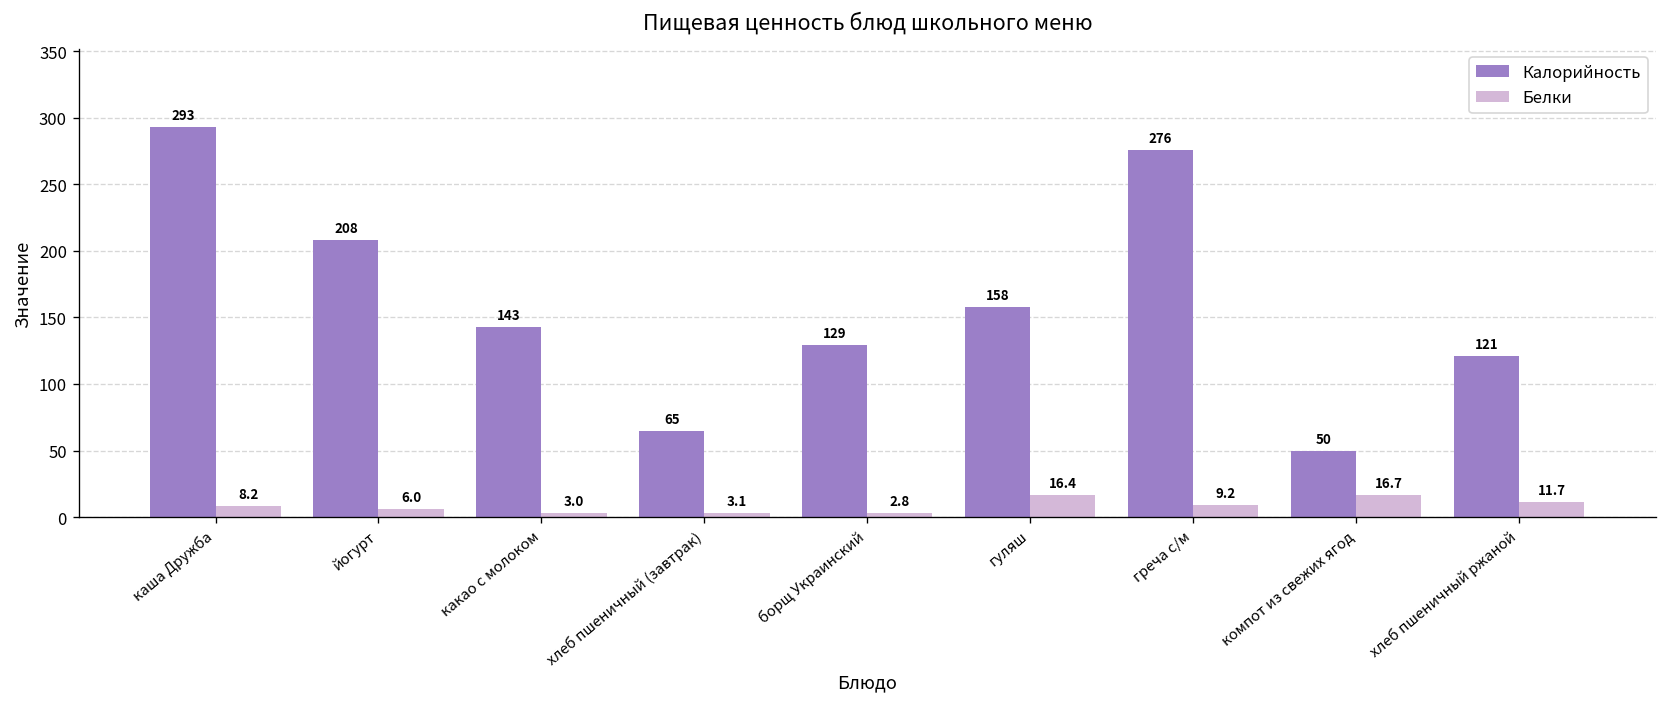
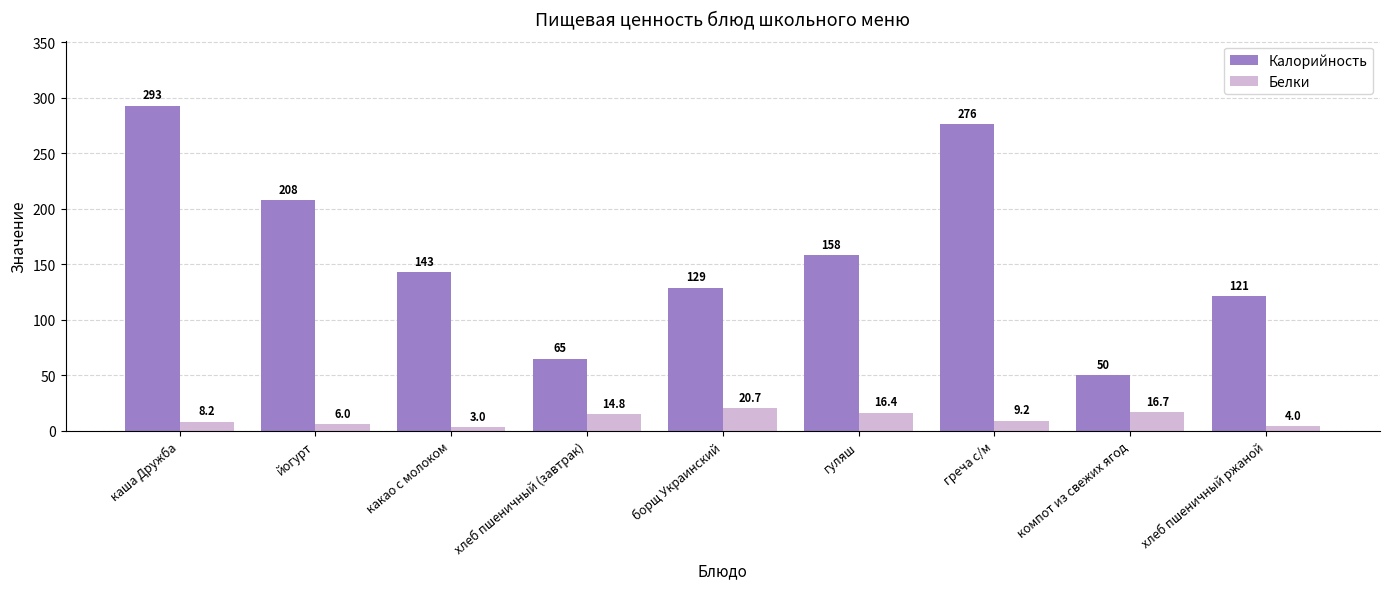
  {
    "Калорийность": {
      "каша Дружба": 293,
      "йогурт": 208,
      "какао с молоком": 143,
      "хлеб пшеничный (завтрак)": 65,
      "борщ Украинский": 129,
      "гуляш": 158,
      "греча с/м": 276,
      "компот из свежих ягод": 50,
      "хлеб пшеничный ржаной": 121
    },
    "Белки": {
      "каша Дружба": 8.2,
      "йогурт": 6.0,
      "какао с молоком": 3.0,
-     "хлеб пшеничный (завтрак)": 3.1,
-     "борщ Украинский": 2.8,
+     "хлеб пшеничный (завтрак)": 14.8,
+     "борщ Украинский": 20.7,
      "гуляш": 16.4,
      "греча с/м": 9.2,
      "компот из свежих ягод": 16.7,
-     "хлеб пшеничный ржаной": 11.7
+     "хлеб пшеничный ржаной": 4.0
    }
  }
